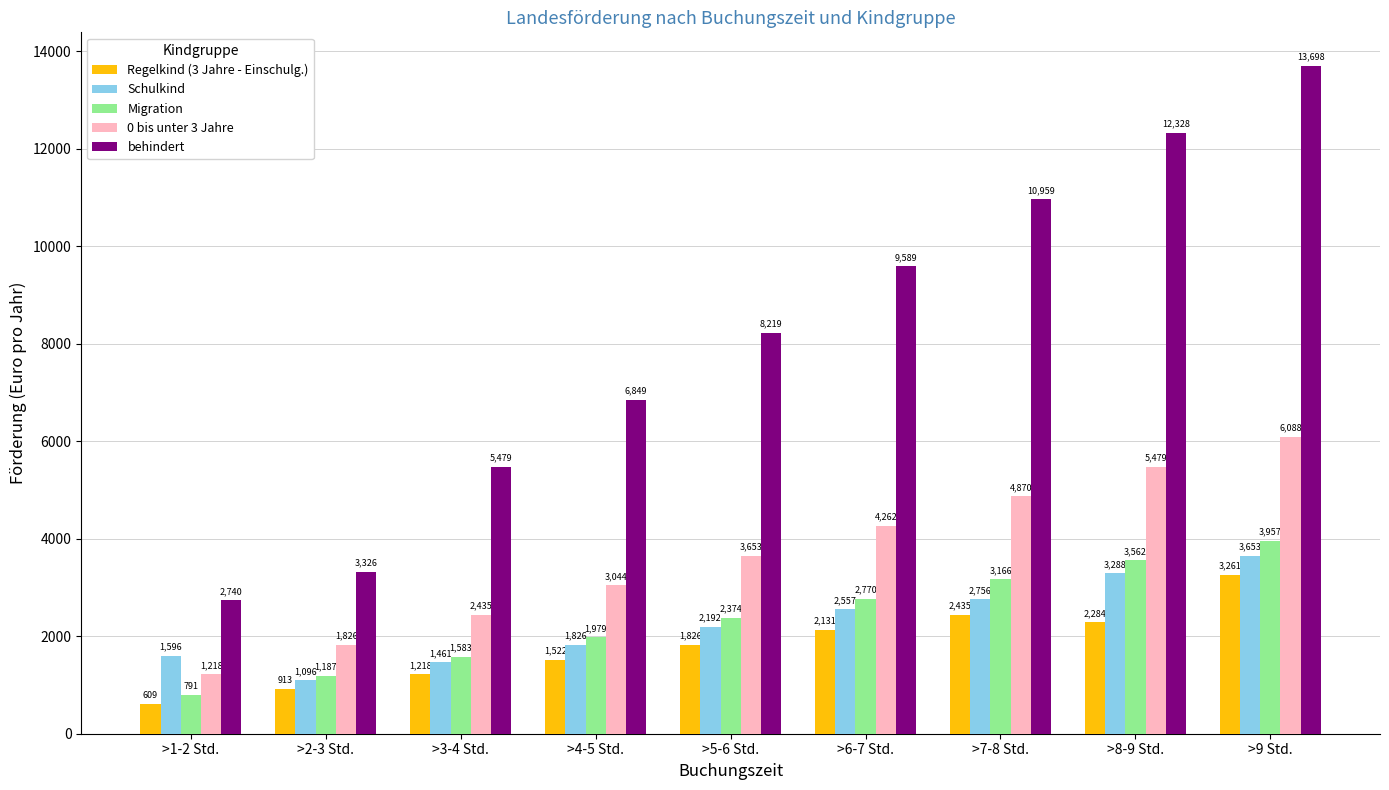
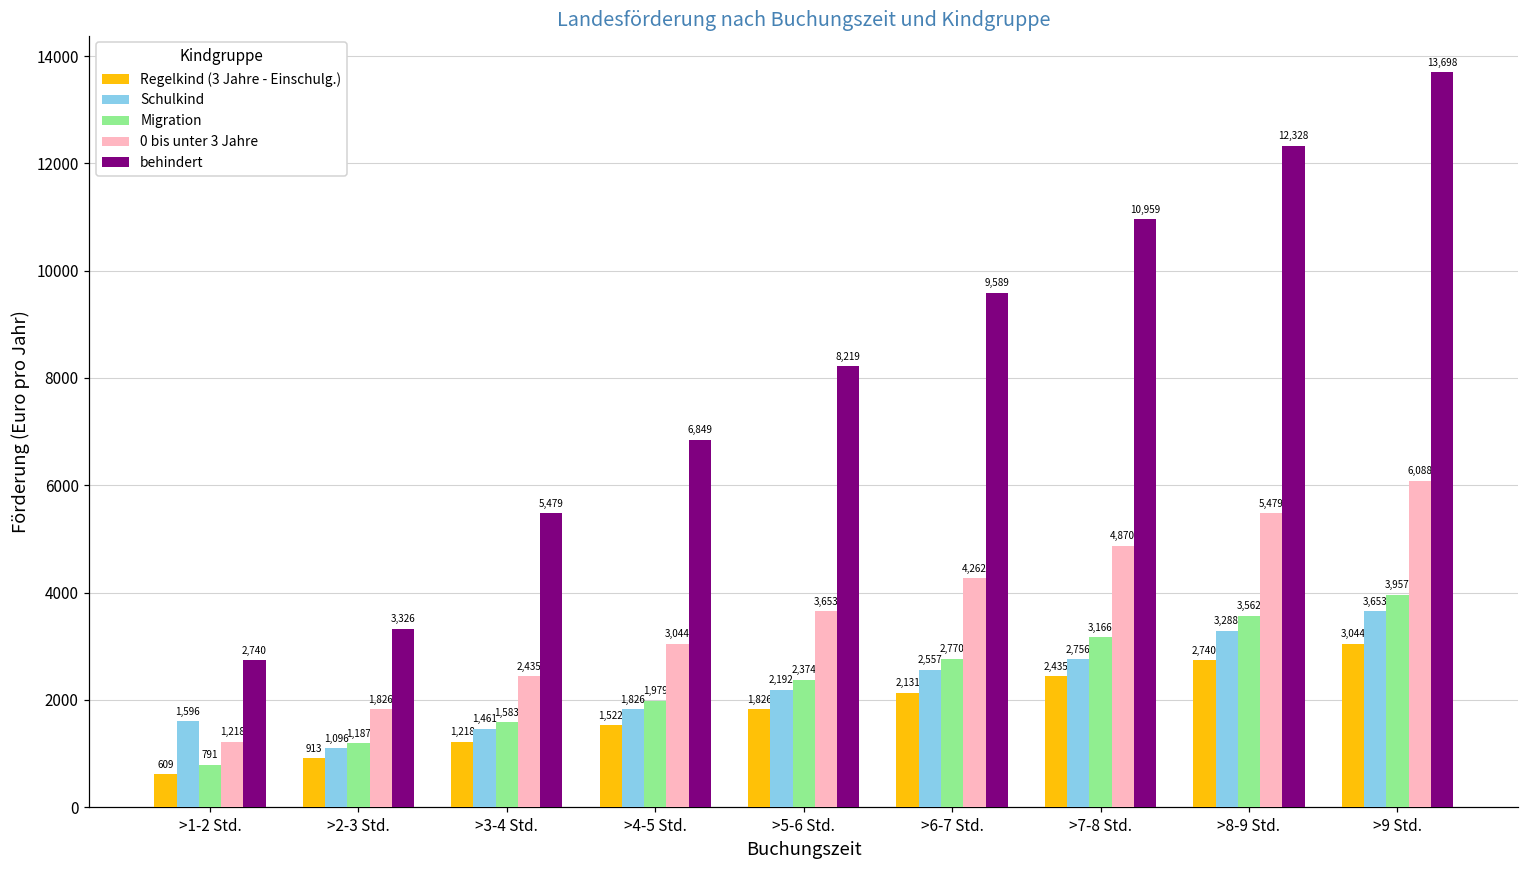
  {
    "Regelkind (3 Jahre - Einschulg.)": {
      ">1-2 Std.": "609",
      ">2-3 Std.": "913",
      ">3-4 Std.": "1,218",
      ">4-5 Std.": "1,522",
      ">5-6 Std.": "1,826",
      ">6-7 Std.": "2,131",
      ">7-8 Std.": "2,435",
-     ">8-9 Std.": "2,284",
-     ">9 Std.": "3,261"
+     ">8-9 Std.": "2,740",
+     ">9 Std.": "3,044"
    },
    "Schulkind": {
      ">1-2 Std.": "1,596",
      ">2-3 Std.": "1,096",
      ">3-4 Std.": "1,461",
      ">4-5 Std.": "1,826",
      ">5-6 Std.": "2,192",
      ">6-7 Std.": "2,557",
      ">7-8 Std.": "2,756",
      ">8-9 Std.": "3,288",
      ">9 Std.": "3,653"
    },
    "Migration": {
      ">1-2 Std.": "791",
      ">2-3 Std.": "1,187",
      ">3-4 Std.": "1,583",
      ">4-5 Std.": "1,979",
      ">5-6 Std.": "2,374",
      ">6-7 Std.": "2,770",
      ">7-8 Std.": "3,166",
      ">8-9 Std.": "3,562",
      ">9 Std.": "3,957"
    },
    "0 bis unter 3 Jahre": {
      ">1-2 Std.": "1,218",
      ">2-3 Std.": "1,826",
      ">3-4 Std.": "2,435",
      ">4-5 Std.": "3,044",
      ">5-6 Std.": "3,653",
      ">6-7 Std.": "4,262",
      ">7-8 Std.": "4,870",
      ">8-9 Std.": "5,479",
      ">9 Std.": "6,088"
    },
    "behindert": {
      ">1-2 Std.": "2,740",
      ">2-3 Std.": "3,326",
      ">3-4 Std.": "5,479",
      ">4-5 Std.": "6,849",
      ">5-6 Std.": "8,219",
      ">6-7 Std.": "9,589",
      ">7-8 Std.": "10,959",
      ">8-9 Std.": "12,328",
      ">9 Std.": "13,698"
    }
  }
